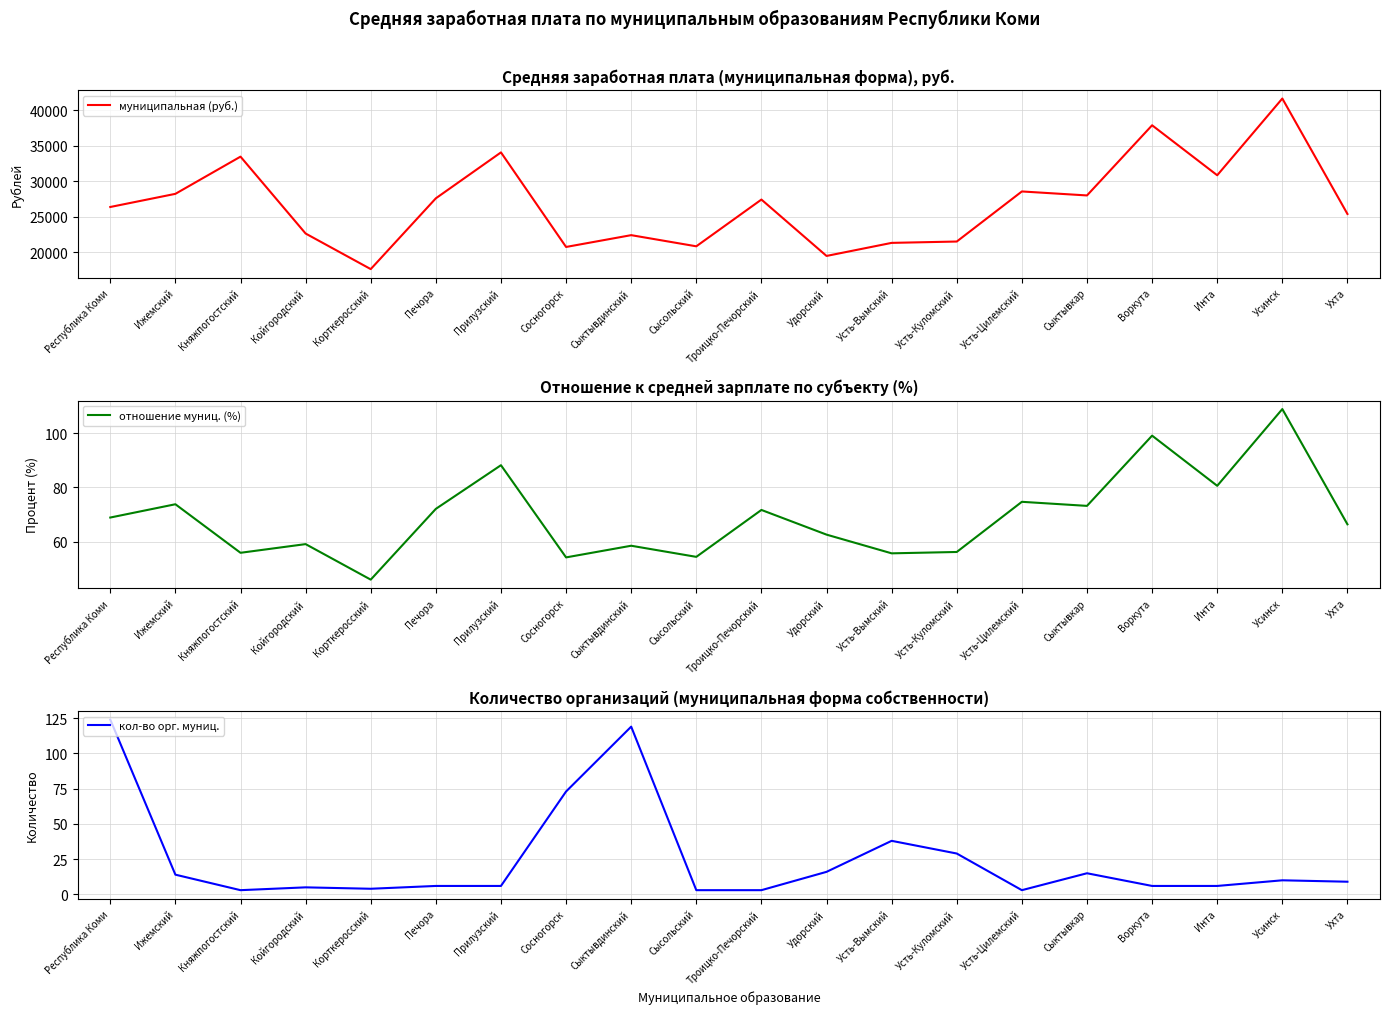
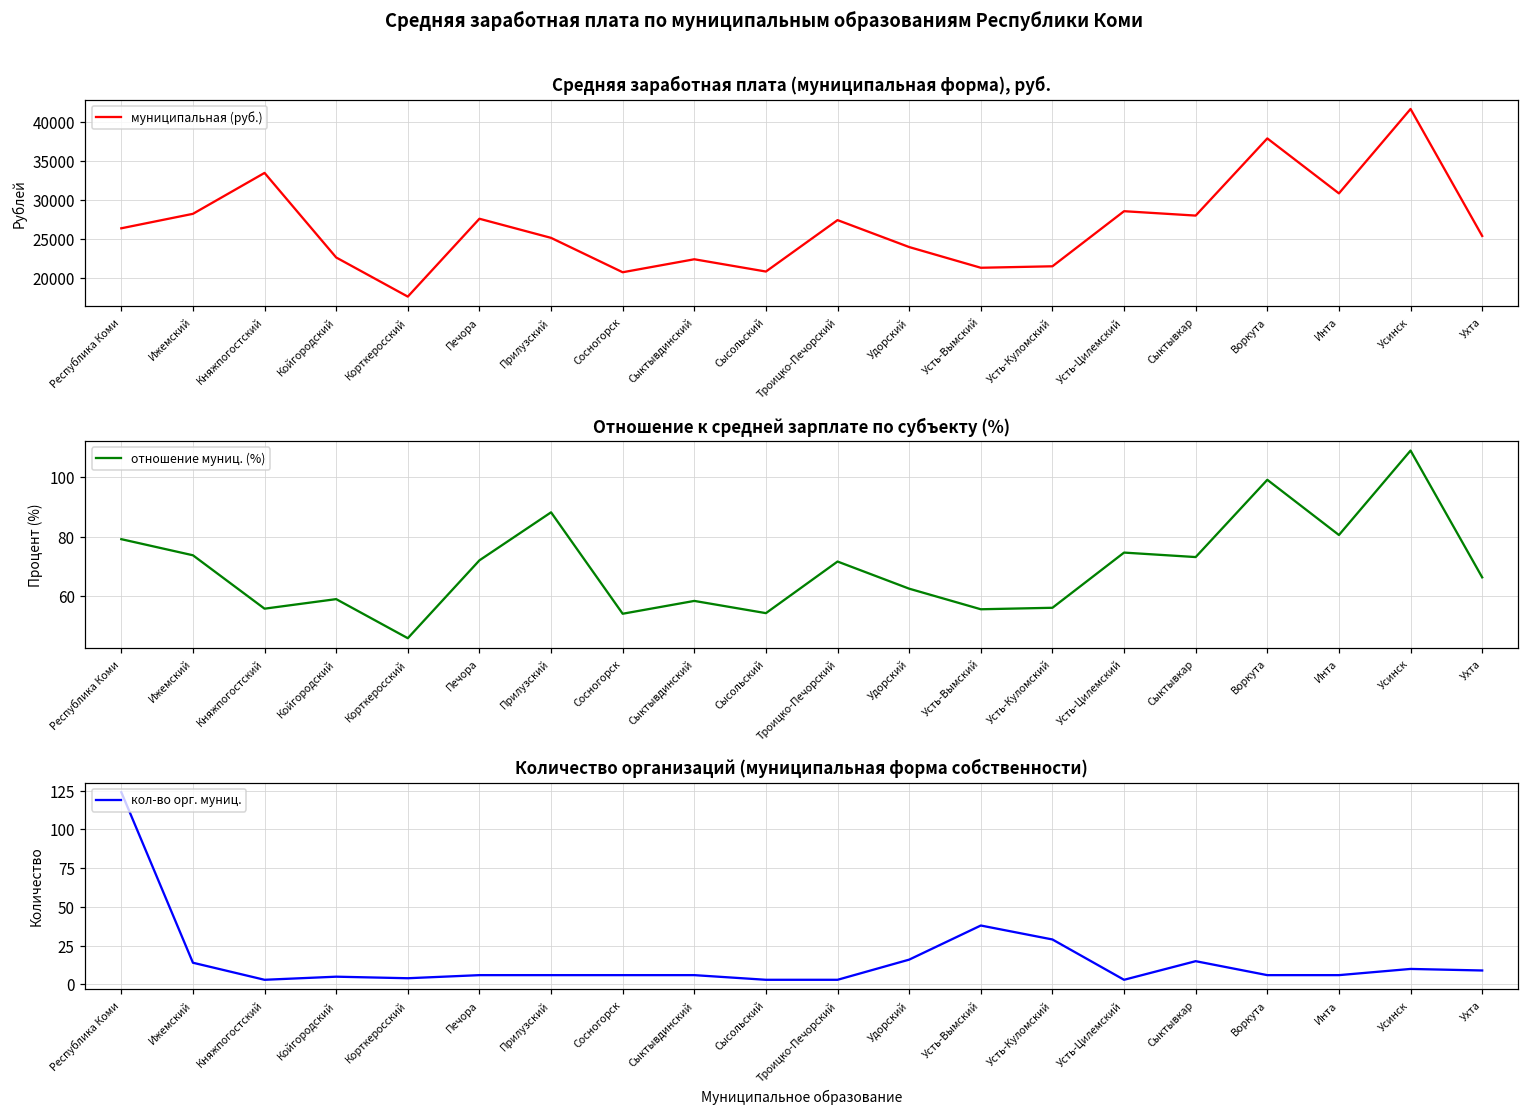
  {
    "Средняя заработная плата (муниципальная форма), руб.": {
      "Республика Коми": 26000,
      "Ижемский": 28000,
      "Княжпогостский": 33000,
      "Койгородский": 23000,
      "Корткеросский": 18000,
      "Печора": 28000,
-     "Прилузский": 34000,
+     "Прилузский": 25000,
      "Сосногорск": 21000,
      "Сыктывдинский": 22000,
      "Сысольский": 21000,
      "Троицко-Печорский": 27000,
-     "Удорский": 19000,
+     "Удорский": 24000,
      "Усть-Вымский": 21000,
      "Усть-Куломский": 21000,
      "Усть-Цилемский": 29000,
      "Сыктывкар": 28000,
      "Воркута": 38000,
      "Инта": 31000,
      "Усинск": 42000,
      "Ухта": 25000
    },
    "Отношение к средней зарплате по субъекту (%)": {
-     "Республика Коми": 69,
+     "Республика Коми": 79,
      "Ижемский": 74,
      "Княжпогостский": 56,
      "Койгородский": 59,
      "Корткеросский": 46,
      "Печора": 72,
      "Прилузский": 88,
      "Сосногорск": 54,
      "Сыктывдинский": 59,
      "Сысольский": 54,
      "Троицко-Печорский": 72,
      "Удорский": 63,
      "Усть-Вымский": 56,
      "Усть-Куломский": 56,
      "Усть-Цилемский": 75,
      "Сыктывкар": 73,
      "Воркута": 99,
      "Инта": 81,
      "Усинск": 109,
      "Ухта": 66
    },
    "Количество организаций (муниципальная форма собственности)": {
      "Ижемский": 14,
      "Княжпогостский": 3,
      "Койгородский": 5,
      "Корткеросский": 4,
      "Печора": 6,
      "Прилузский": 6,
-     "Сосногорск": 73,
-     "Сыктывдинский": 119,
+     "Сосногорск": 6,
+     "Сыктывдинский": 6,
      "Сысольский": 3,
      "Троицко-Печорский": 3,
      "Удорский": 16,
      "Усть-Вымский": 38,
      "Усть-Куломский": 29,
      "Усть-Цилемский": 3,
      "Сыктывкар": 15,
      "Воркута": 6,
      "Инта": 6,
      "Усинск": 10,
      "Ухта": 9
    }
  }
